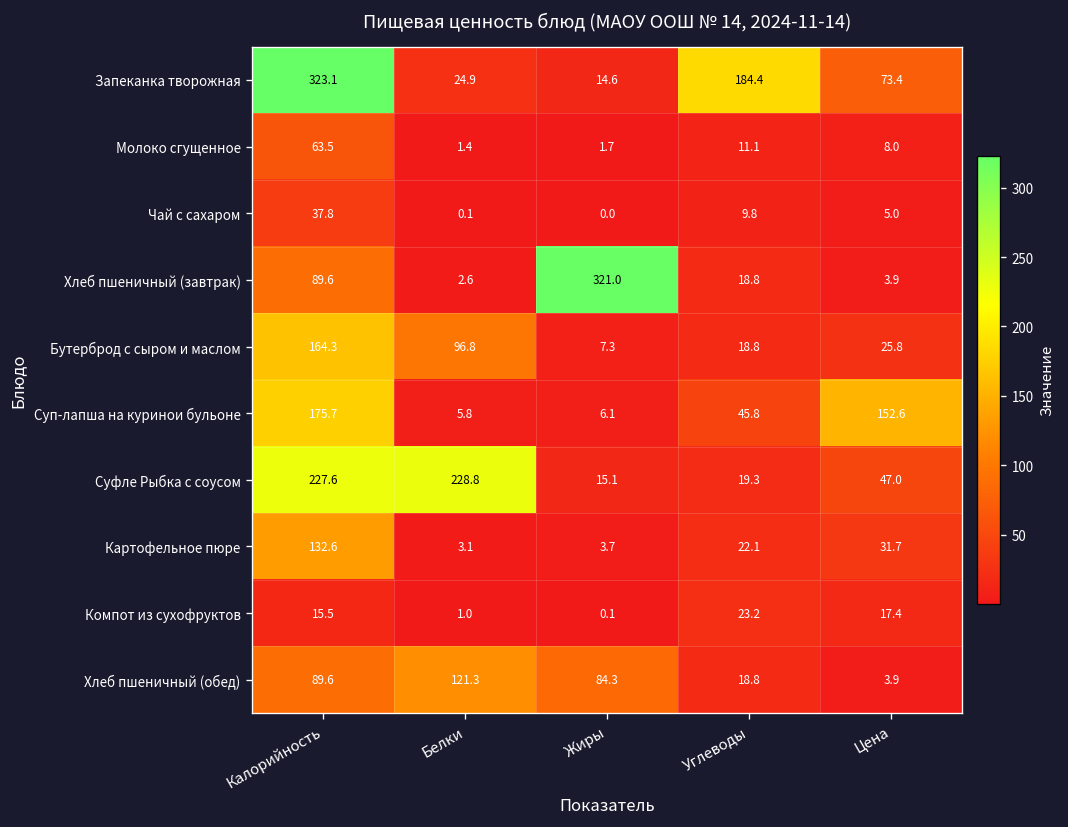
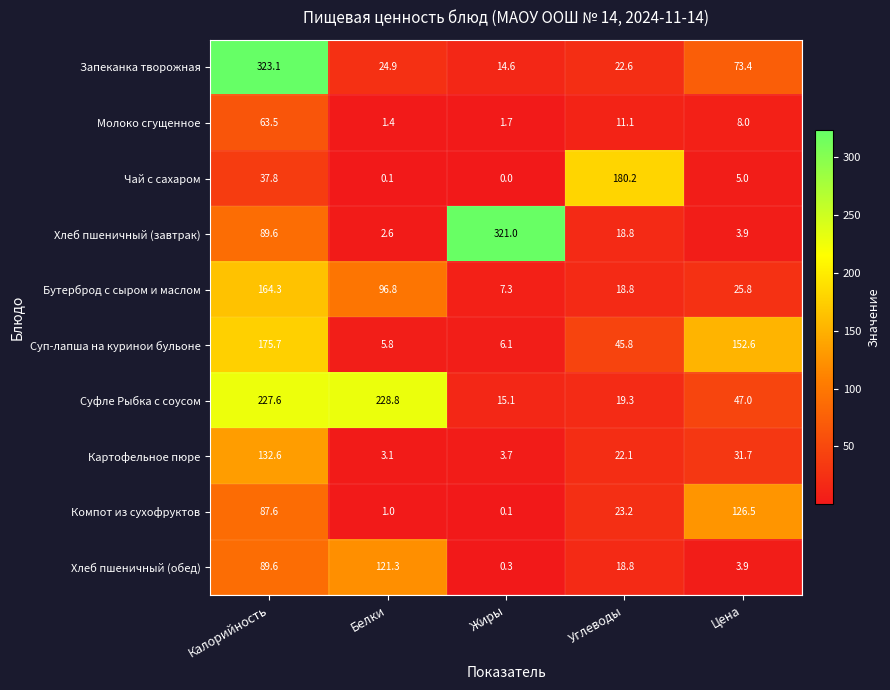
  {
    "Запеканка творожная": {
      "Калорийность": 323.1,
      "Белки": 24.9,
      "Жиры": 14.6,
-     "Углеводы": 184.4,
+     "Углеводы": 22.6,
      "Цена": 73.4
    },
    "Молоко сгущенное": {
      "Калорийность": 63.5,
      "Белки": 1.4,
      "Жиры": 1.7,
      "Углеводы": 11.1,
      "Цена": 8.0
    },
    "Чай с сахаром": {
      "Калорийность": 37.8,
      "Белки": 0.1,
      "Жиры": 0.0,
-     "Углеводы": 9.8,
+     "Углеводы": 180.2,
      "Цена": 5.0
    },
    "Хлеб пшеничный (завтрак)": {
      "Калорийность": 89.6,
      "Белки": 2.6,
      "Жиры": 321.0,
      "Углеводы": 18.8,
      "Цена": 3.9
    },
    "Бутерброд с сыром и маслом": {
      "Калорийность": 164.3,
      "Белки": 96.8,
      "Жиры": 7.3,
      "Углеводы": 18.8,
      "Цена": 25.8
    },
    "Суп-лапша на куринои бульоне": {
      "Калорийность": 175.7,
      "Белки": 5.8,
      "Жиры": 6.1,
      "Углеводы": 45.8,
      "Цена": 152.6
    },
    "Суфле Рыбка с соусом": {
      "Калорийность": 227.6,
      "Белки": 228.8,
      "Жиры": 15.1,
      "Углеводы": 19.3,
      "Цена": 47.0
    },
    "Картофельное пюре": {
      "Калорийность": 132.6,
      "Белки": 3.1,
      "Жиры": 3.7,
      "Углеводы": 22.1,
      "Цена": 31.7
    },
    "Компот из сухофруктов": {
-     "Калорийность": 15.5,
+     "Калорийность": 87.6,
      "Белки": 1.0,
      "Жиры": 0.1,
      "Углеводы": 23.2,
-     "Цена": 17.4
+     "Цена": 126.5
    },
    "Хлеб пшеничный (обед)": {
      "Калорийность": 89.6,
      "Белки": 121.3,
-     "Жиры": 84.3,
+     "Жиры": 0.3,
      "Углеводы": 18.8,
      "Цена": 3.9
    }
  }
